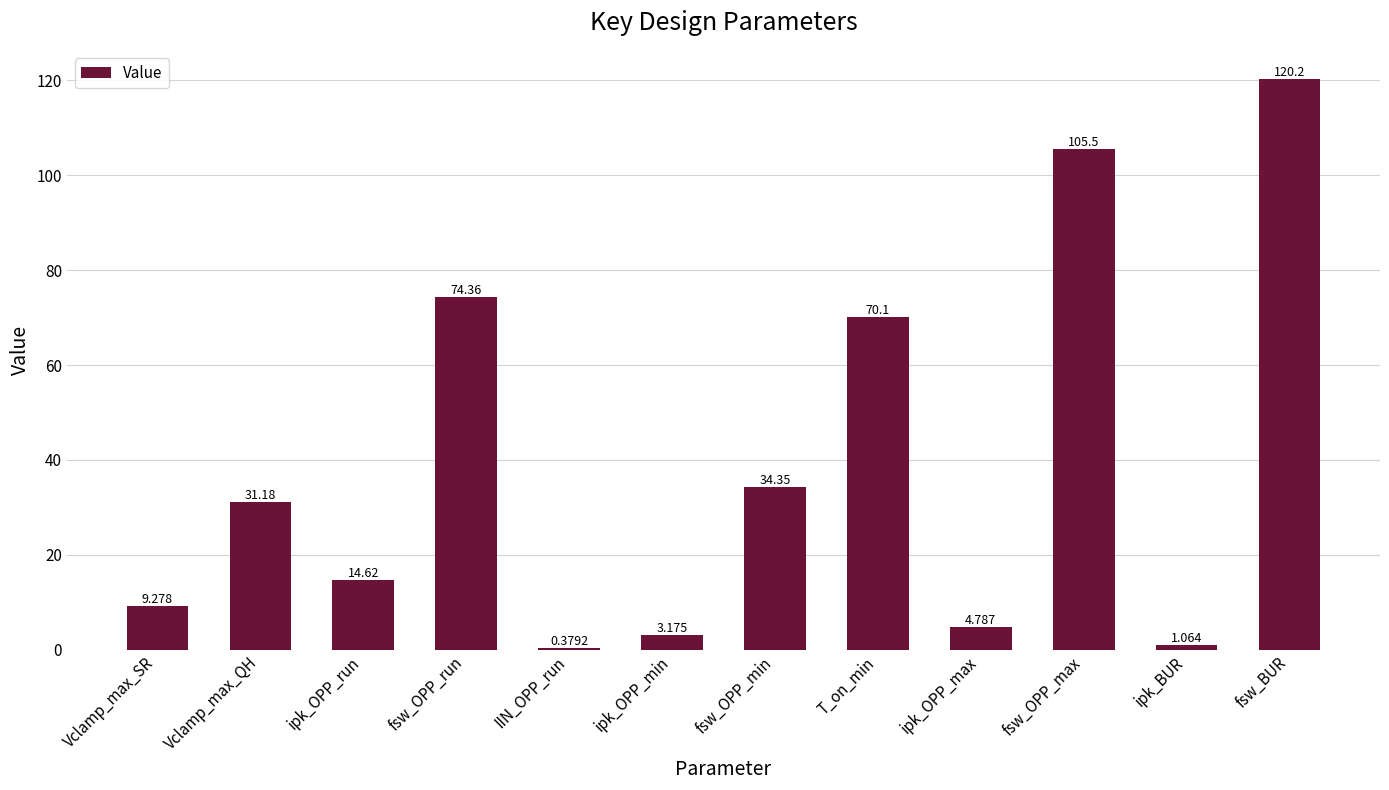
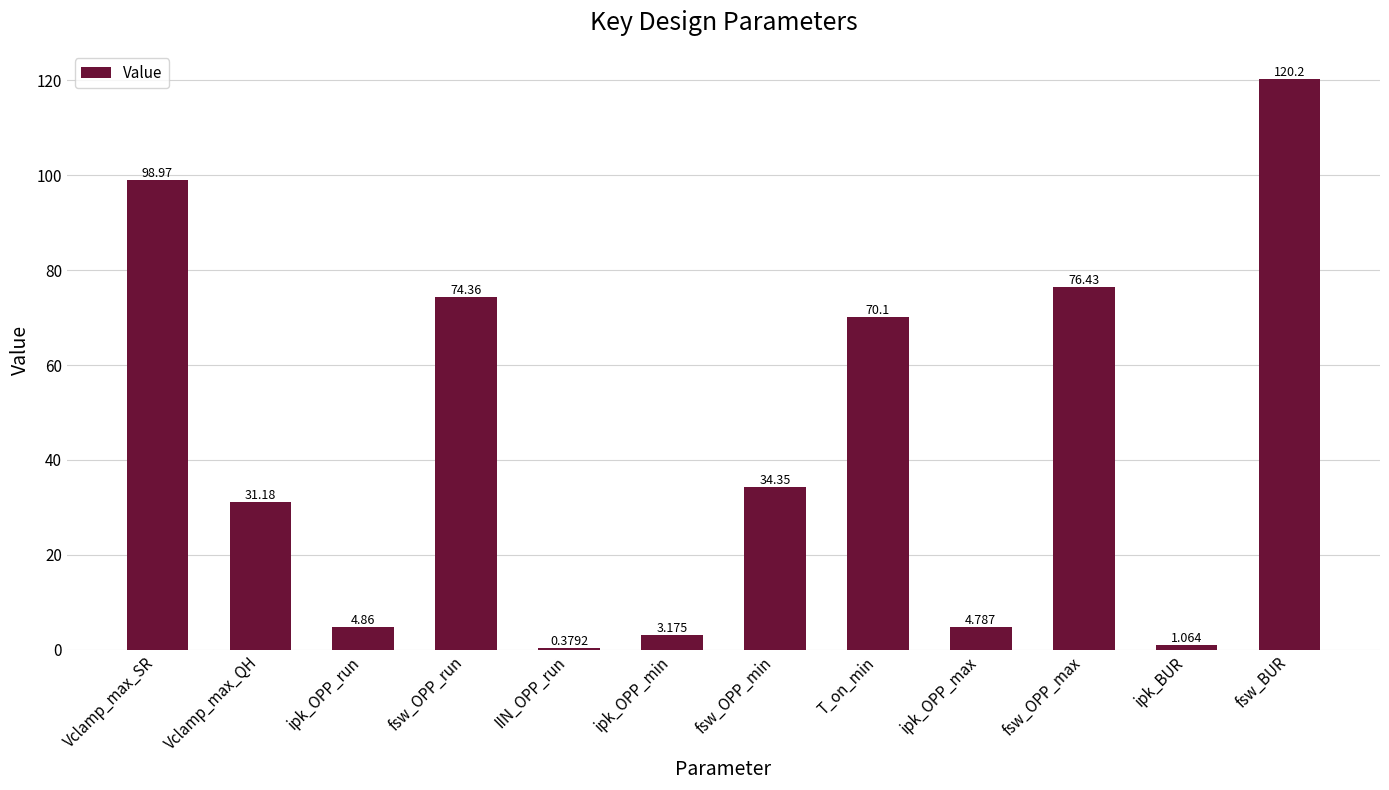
  {
-   "Vclamp_max_SR": 9.278,
+   "Vclamp_max_SR": 98.97,
    "Vclamp_max_QH": 31.18,
-   "ipk_OPP_run": 14.62,
+   "ipk_OPP_run": 4.86,
    "fsw_OPP_run": 74.36,
    "IIN_OPP_run": 0.3792,
    "ipk_OPP_min": 3.175,
    "fsw_OPP_min": 34.35,
    "T_on_min": 70.1,
    "ipk_OPP_max": 4.787,
-   "fsw_OPP_max": 105.5,
+   "fsw_OPP_max": 76.43,
    "ipk_BUR": 1.064,
    "fsw_BUR": 120.2
  }
